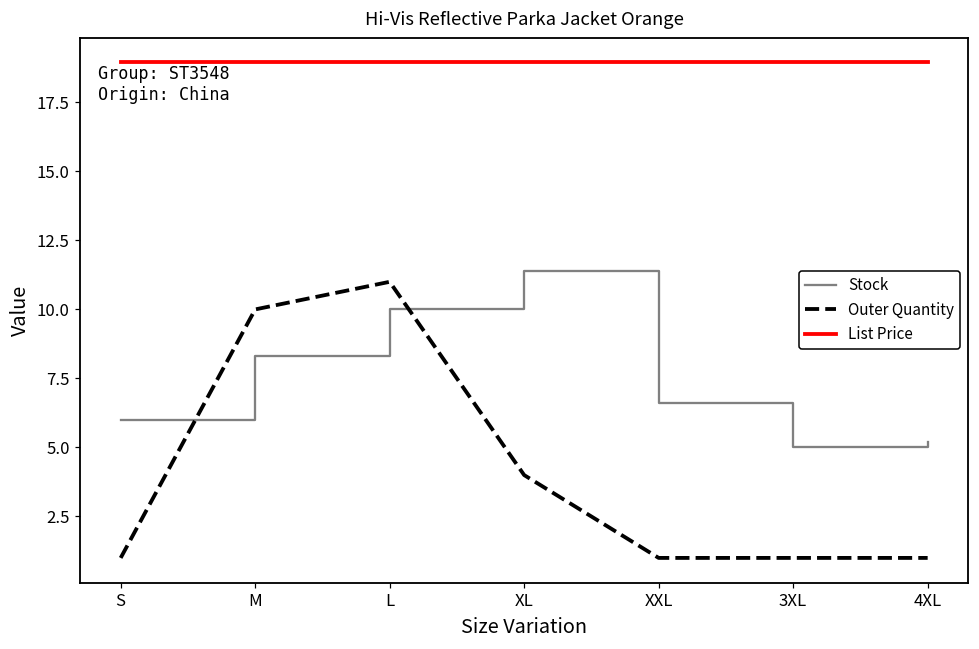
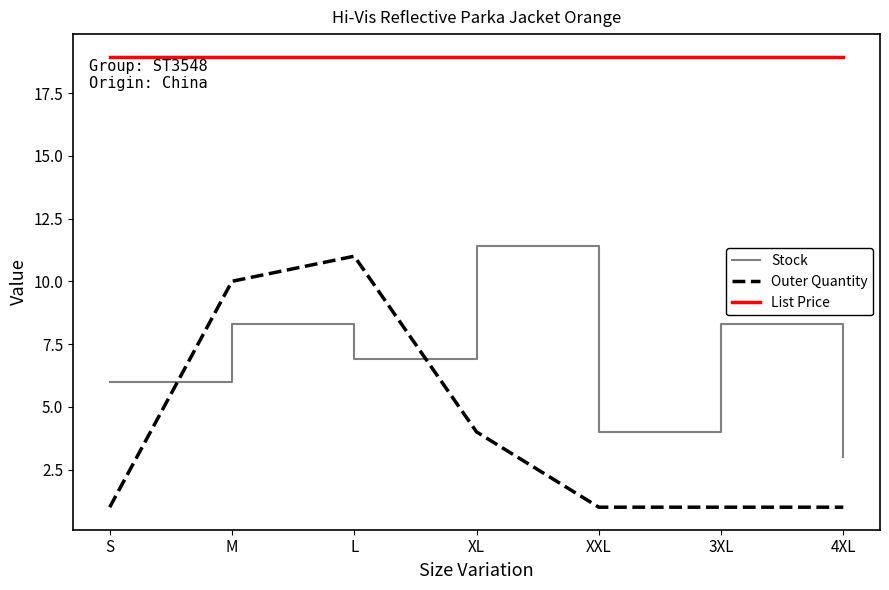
  {
    "Stock": {
      "S": 6.0,
      "M": 8.3,
-     "L": 10.0,
+     "L": 6.9,
      "XL": 11.4,
-     "XXL": 6.6,
-     "3XL": 5.0,
-     "4XL": 5.2
+     "XXL": 4.0,
+     "3XL": 8.3,
+     "4XL": 3.0
    },
    "Outer Quantity": {
      "S": 1.0,
      "M": 10.0,
      "L": 11.0,
      "XL": 4.0,
      "XXL": 1.0,
      "3XL": 1.0,
      "4XL": 1.0
    },
    "List Price": {
      "S": 19.0,
      "M": 19.0,
      "L": 19.0,
      "XL": 19.0,
      "XXL": 19.0,
      "3XL": 19.0,
      "4XL": 19.0
    }
  }
